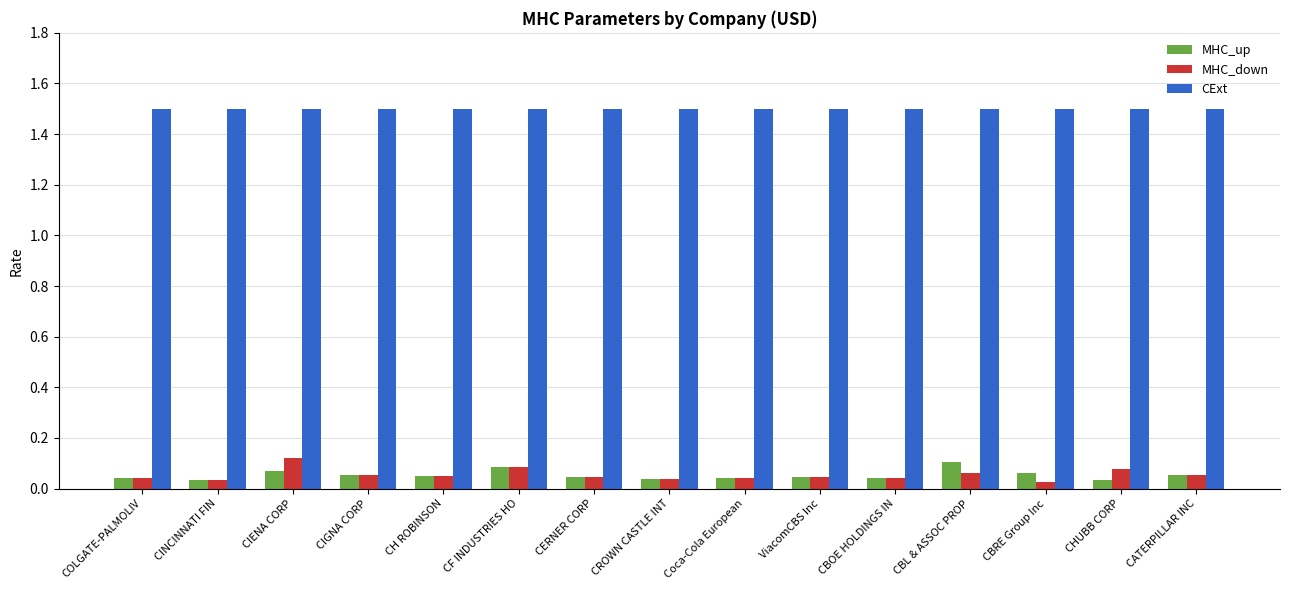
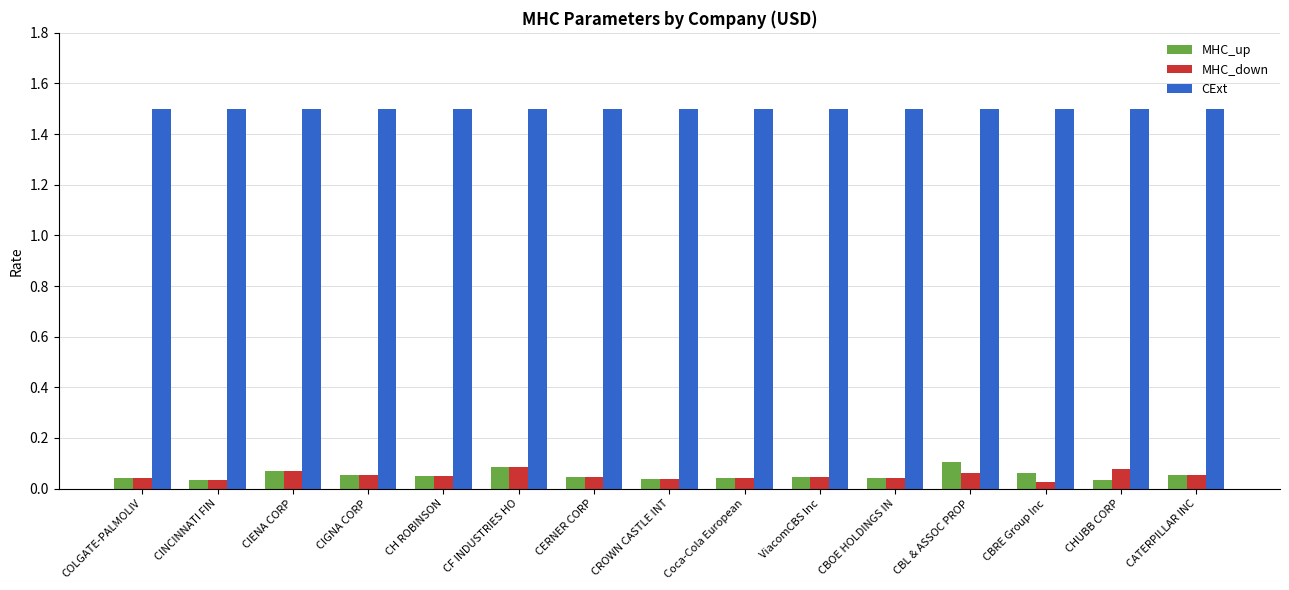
  {
    "MHC_up": {
      "COLGATE-PALMOLIV": 0.04,
      "CINCINNATI FIN": 0.03,
      "CIENA CORP": 0.07,
      "CIGNA CORP": 0.05,
      "CH ROBINSON": 0.05,
      "CF INDUSTRIES HO": 0.09,
      "CERNER CORP": 0.05,
      "CROWN CASTLE INT": 0.04,
      "Coca-Cola European": 0.04,
      "ViacomCBS Inc": 0.05,
      "CBOE HOLDINGS IN": 0.04,
      "CBL & ASSOC PROP": 0.10,
      "CBRE Group Inc": 0.06,
      "CHUBB CORP": 0.03,
      "CATERPILLAR INC": 0.05
    },
    "MHC_down": {
      "COLGATE-PALMOLIV": 0.04,
      "CINCINNATI FIN": 0.03,
-     "CIENA CORP": 0.12,
+     "CIENA CORP": 0.07,
      "CIGNA CORP": 0.05,
      "CH ROBINSON": 0.05,
      "CF INDUSTRIES HO": 0.09,
      "CERNER CORP": 0.05,
      "CROWN CASTLE INT": 0.04,
      "Coca-Cola European": 0.04,
      "ViacomCBS Inc": 0.05,
      "CBOE HOLDINGS IN": 0.04,
      "CBL & ASSOC PROP": 0.06,
      "CBRE Group Inc": 0.03,
      "CHUBB CORP": 0.08,
      "CATERPILLAR INC": 0.05
    },
    "CExt": {
      "COLGATE-PALMOLIV": 1.50,
      "CINCINNATI FIN": 1.50,
      "CIENA CORP": 1.50,
      "CIGNA CORP": 1.50,
      "CH ROBINSON": 1.50,
      "CF INDUSTRIES HO": 1.50,
      "CERNER CORP": 1.50,
      "CROWN CASTLE INT": 1.50,
      "Coca-Cola European": 1.50,
      "ViacomCBS Inc": 1.50,
      "CBOE HOLDINGS IN": 1.50,
      "CBL & ASSOC PROP": 1.50,
      "CBRE Group Inc": 1.50,
      "CHUBB CORP": 1.50,
      "CATERPILLAR INC": 1.50
    }
  }
